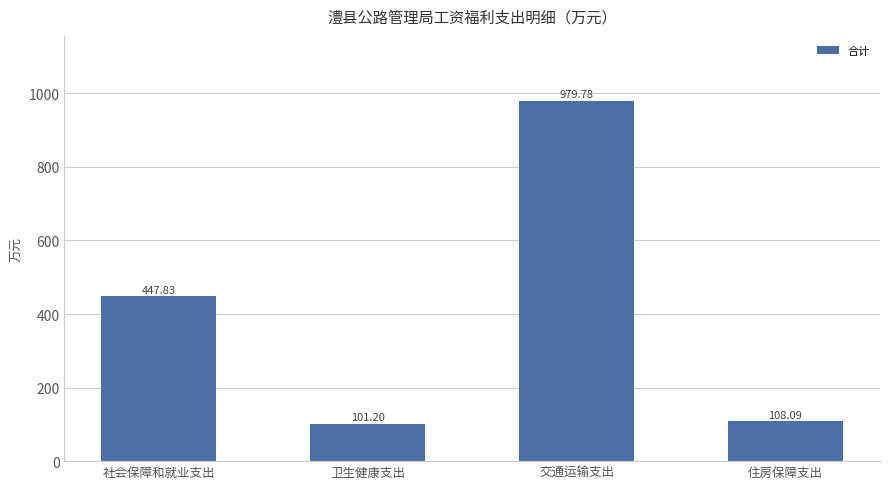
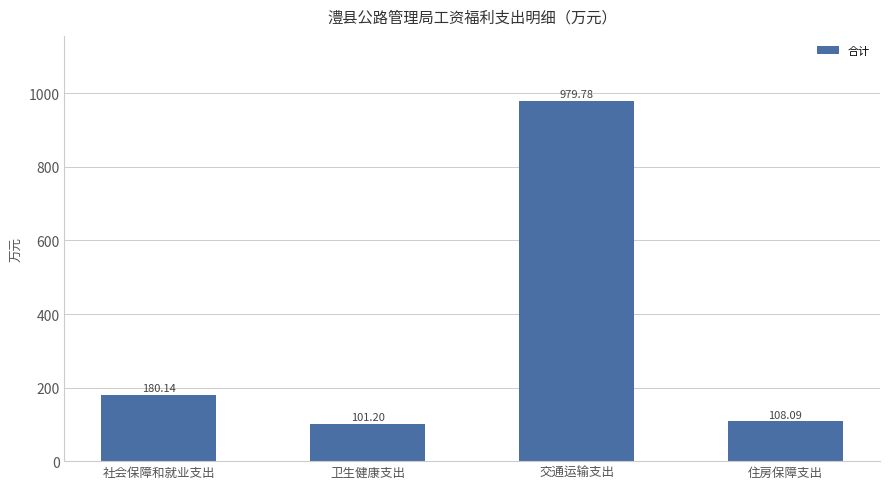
  {
-   "社会保障和就业支出": 447.83,
+   "社会保障和就业支出": 180.14,
    "卫生健康支出": 101.20,
    "交通运输支出": 979.78,
    "住房保障支出": 108.09
  }
